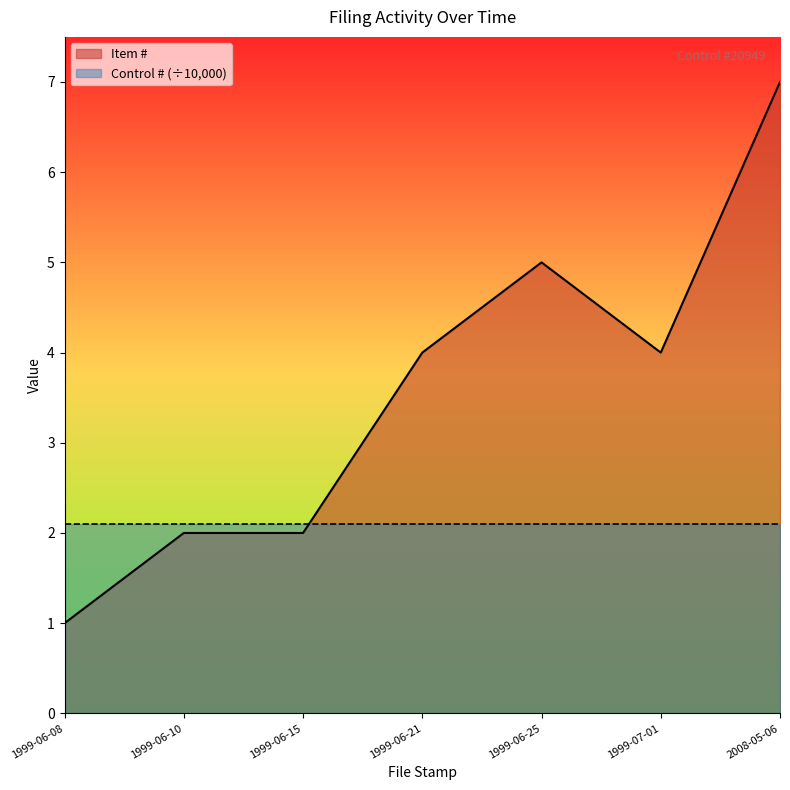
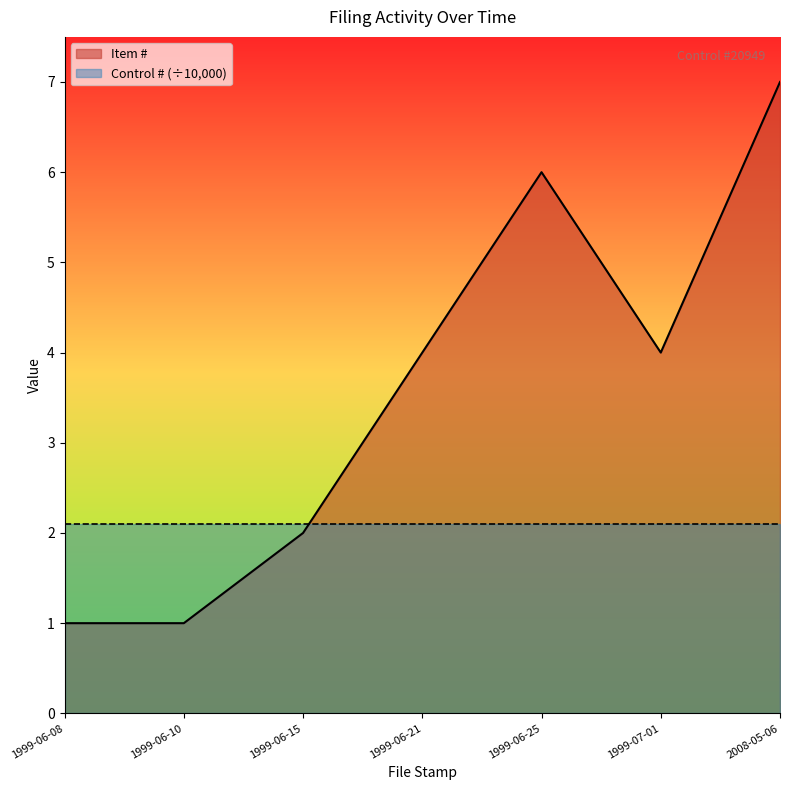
  {
    "Item #": {
      "1999-06-08": 1,
-     "1999-06-10": 2,
+     "1999-06-10": 1,
      "1999-06-15": 2,
      "1999-06-21": 4,
-     "1999-06-25": 5,
+     "1999-06-25": 6,
      "1999-07-01": 4
    },
    "Control # (÷10,000)": {
      "1999-06-08": 2.1,
      "1999-06-10": 2.1,
      "1999-06-15": 2.1,
      "1999-06-21": 2.1,
      "1999-06-25": 2.1,
      "1999-07-01": 2.1,
      "2008-05-06": 2.1
    }
  }
